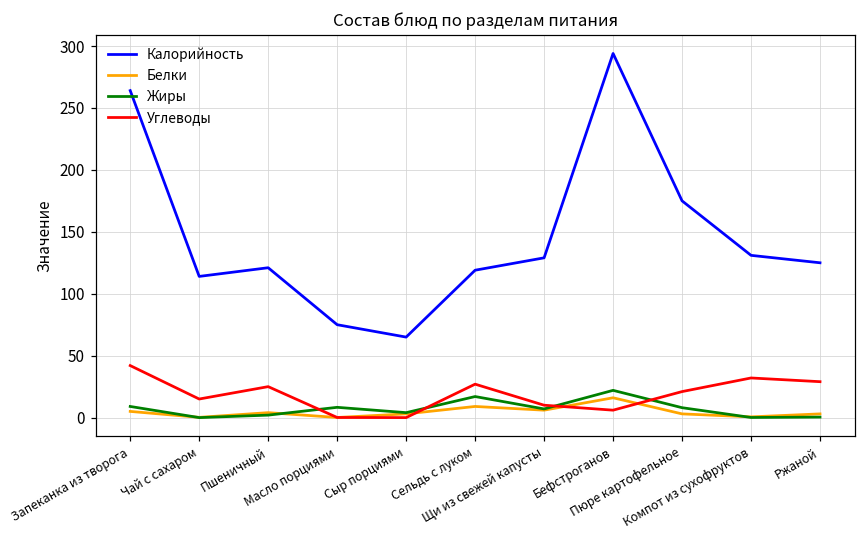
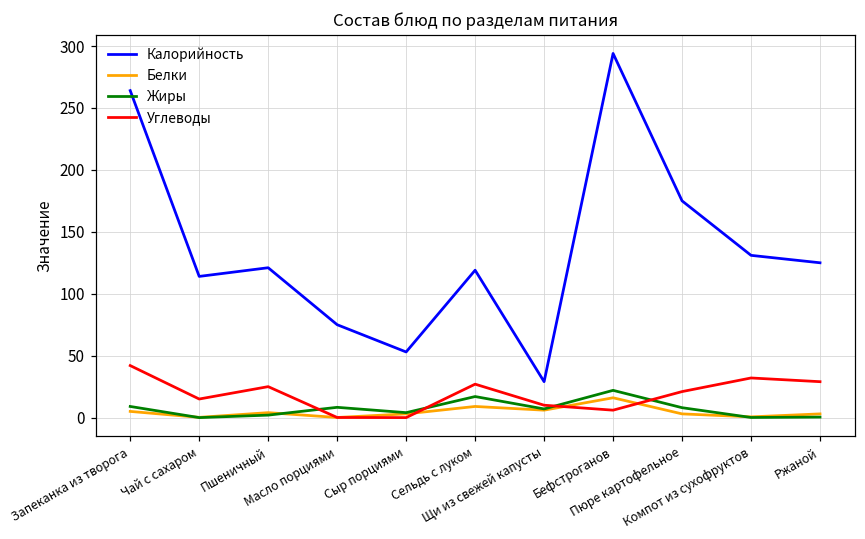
  {
    "Калорийность": {
      "Запеканка из творога": 264,
      "Чай с сахаром": 114,
      "Пшеничный": 121,
      "Масло порциями": 75,
-     "Сыр порциями": 65,
+     "Сыр порциями": 53,
      "Сельдь с луком": 119,
-     "Щи из свежей капусты": 129,
+     "Щи из свежей капусты": 29,
      "Бефстроганов": 294,
      "Пюре картофельное": 175,
      "Компот из сухофруктов": 131,
      "Ржаной": 125
    },
    "Белки": {
      "Запеканка из творога": 5,
      "Сельдь с луком": 9,
      "Бефстроганов": 16,
      "Пюре картофельное": 3,
      "Ржаной": 3
    },
    "Жиры": {
      "Запеканка из творога": 9,
      "Масло порциями": 8,
      "Сельдь с луком": 17,
      "Бефстроганов": 22,
      "Пюре картофельное": 8,
      "Ржаной": 0
    },
    "Углеводы": {
      "Запеканка из творога": 42,
      "Чай с сахаром": 15,
      "Пшеничный": 25,
      "Сыр порциями": 0,
      "Сельдь с луком": 27,
      "Щи из свежей капусты": 10,
      "Бефстроганов": 6,
      "Пюре картофельное": 21,
      "Компот из сухофруктов": 32,
      "Ржаной": 29
    }
  }
